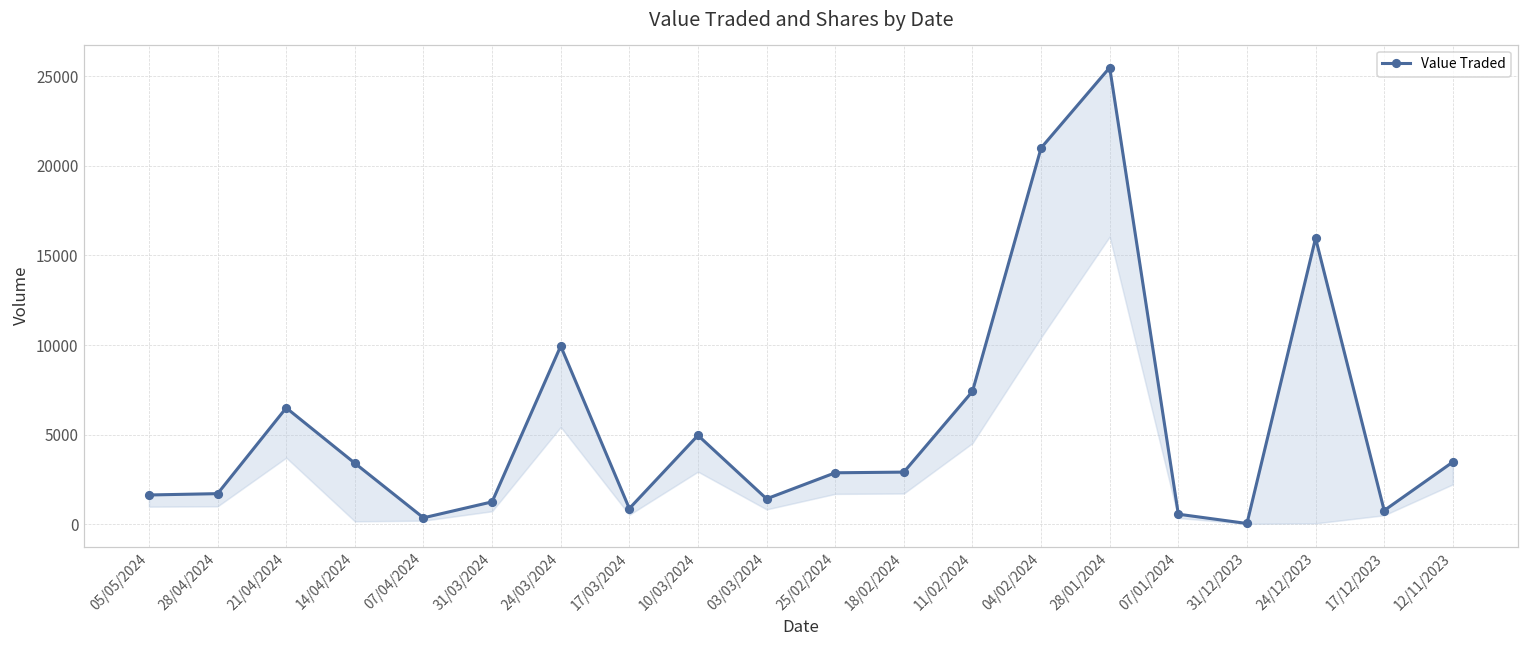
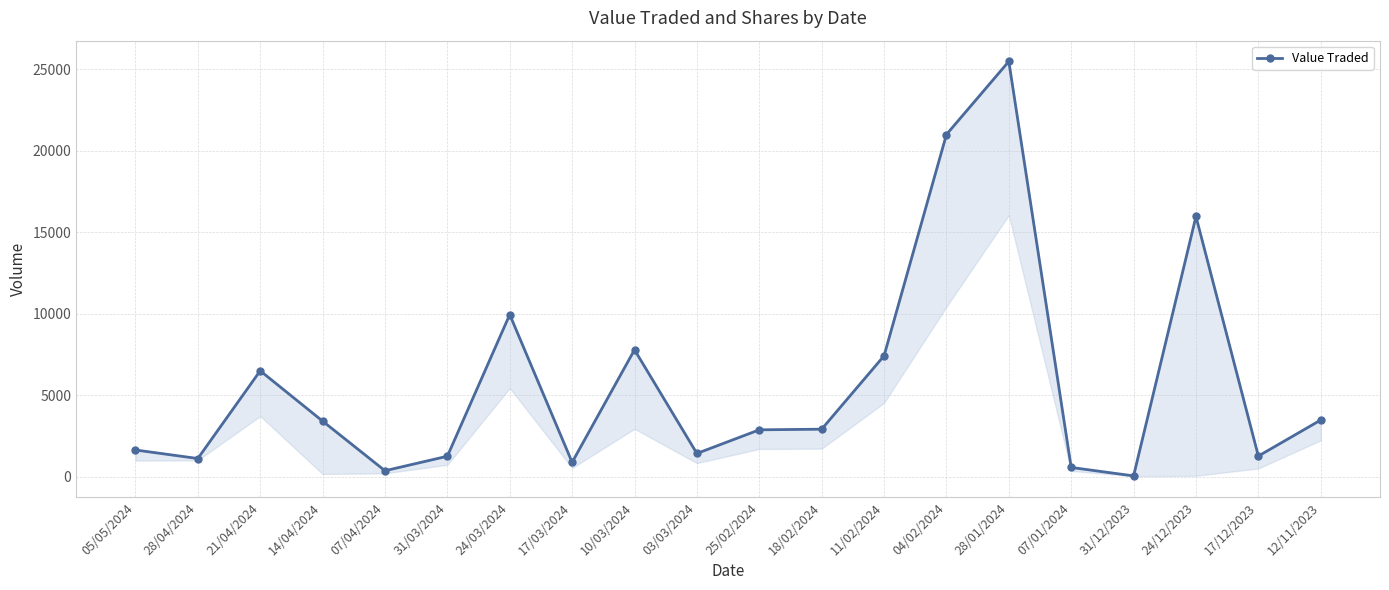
  {
    "05/05/2024": 1600,
-   "28/04/2024": 1700,
+   "28/04/2024": 1100,
    "21/04/2024": 6500,
    "14/04/2024": 3400,
    "07/04/2024": 400,
    "31/03/2024": 1200,
    "24/03/2024": 9900,
    "17/03/2024": 900,
-   "10/03/2024": 5000,
+   "10/03/2024": 7800,
    "03/03/2024": 1400,
    "25/02/2024": 2900,
    "18/02/2024": 2900,
    "11/02/2024": 7400,
    "04/02/2024": 21000,
    "28/01/2024": 25500,
    "07/01/2024": 600,
    "31/12/2023": 0,
    "24/12/2023": 16000,
-   "17/12/2023": 800,
+   "17/12/2023": 1300,
    "12/11/2023": 3500
  }
